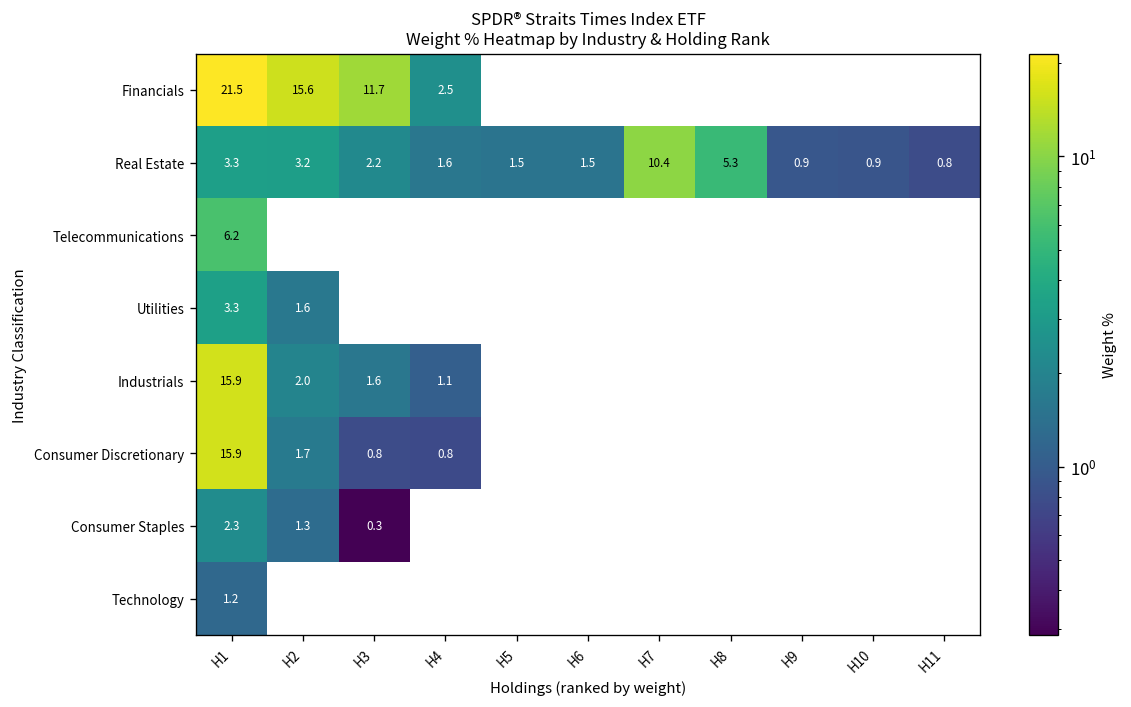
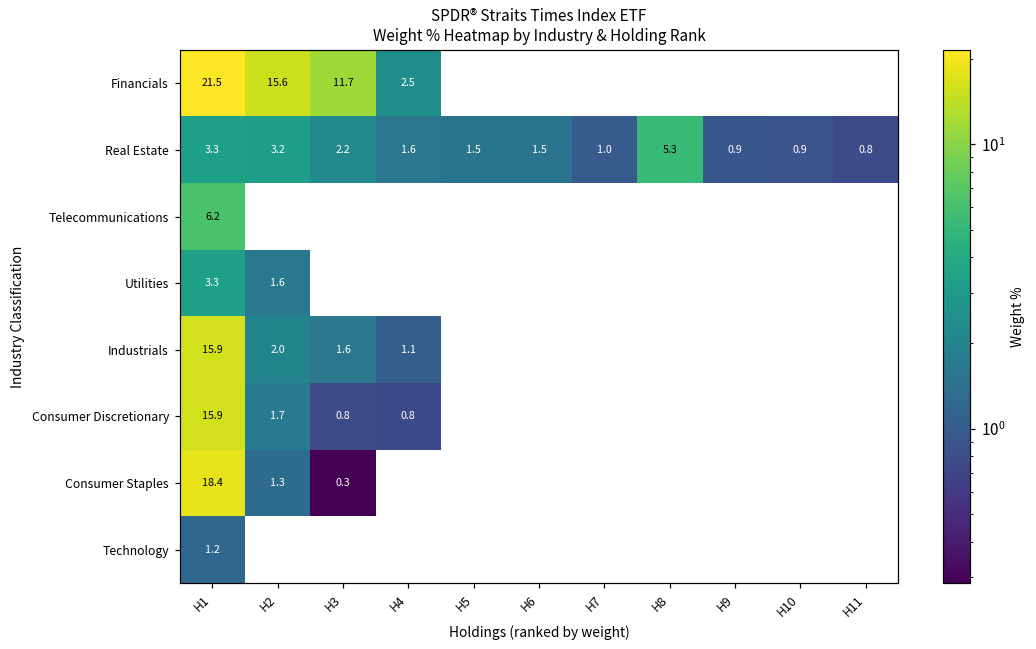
  {
    "Financials": {
      "H1": 21.5,
      "H2": 15.6,
      "H3": 11.7,
      "H4": 2.5
    },
    "Real Estate": {
      "H1": 3.3,
      "H2": 3.2,
      "H3": 2.2,
      "H4": 1.6,
      "H5": 1.5,
      "H6": 1.5,
-     "H7": 10.4,
+     "H7": 1.0,
      "H8": 5.3,
      "H9": 0.9,
      "H10": 0.9,
      "H11": 0.8
    },
    "Telecommunications": {
      "H1": 6.2
    },
    "Utilities": {
      "H1": 3.3,
      "H2": 1.6
    },
    "Industrials": {
      "H1": 15.9,
      "H2": 2.0,
      "H3": 1.6,
      "H4": 1.1
    },
    "Consumer Discretionary": {
      "H1": 15.9,
      "H2": 1.7,
      "H3": 0.8,
      "H4": 0.8
    },
    "Consumer Staples": {
-     "H1": 2.3,
+     "H1": 18.4,
      "H2": 1.3,
      "H3": 0.3
    },
    "Technology": {
      "H1": 1.2
    }
  }
